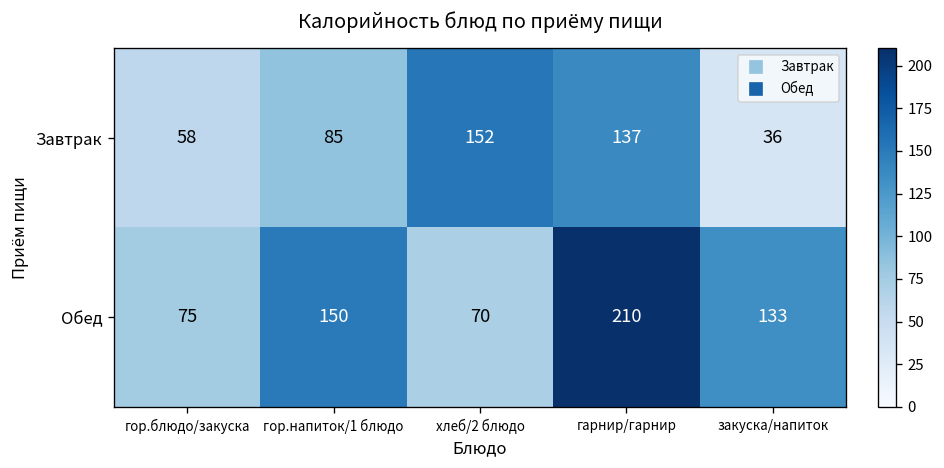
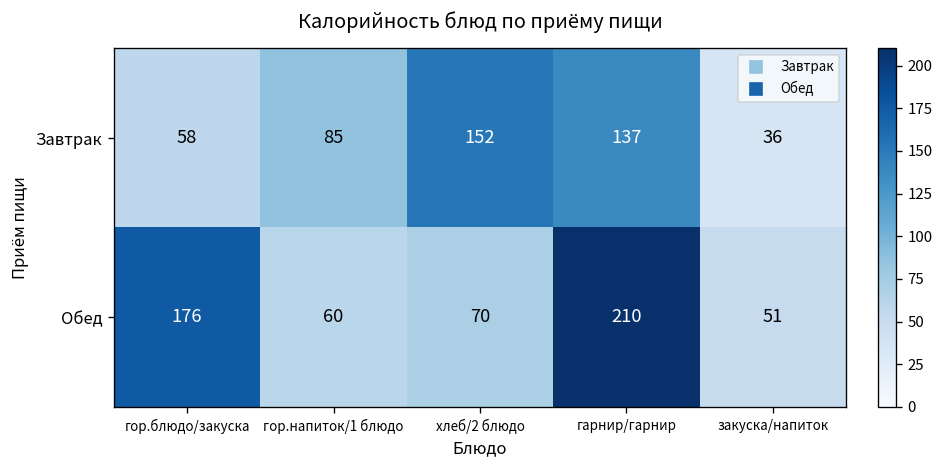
  {
    "Завтрак": {
      "гор.блюдо/закуска": 58,
      "гор.напиток/1 блюдо": 85,
      "хлеб/2 блюдо": 152,
      "гарнир/гарнир": 137,
      "закуска/напиток": 36
    },
    "Обед": {
-     "гор.блюдо/закуска": 75,
-     "гор.напиток/1 блюдо": 150,
+     "гор.блюдо/закуска": 176,
+     "гор.напиток/1 блюдо": 60,
      "хлеб/2 блюдо": 70,
      "гарнир/гарнир": 210,
-     "закуска/напиток": 133
+     "закуска/напиток": 51
    }
  }
